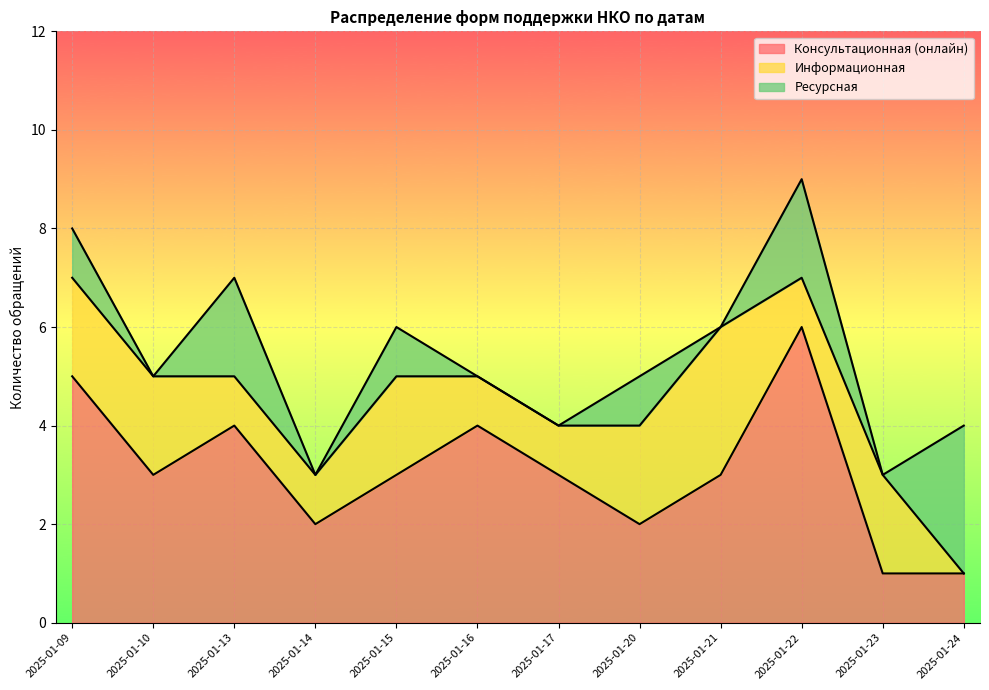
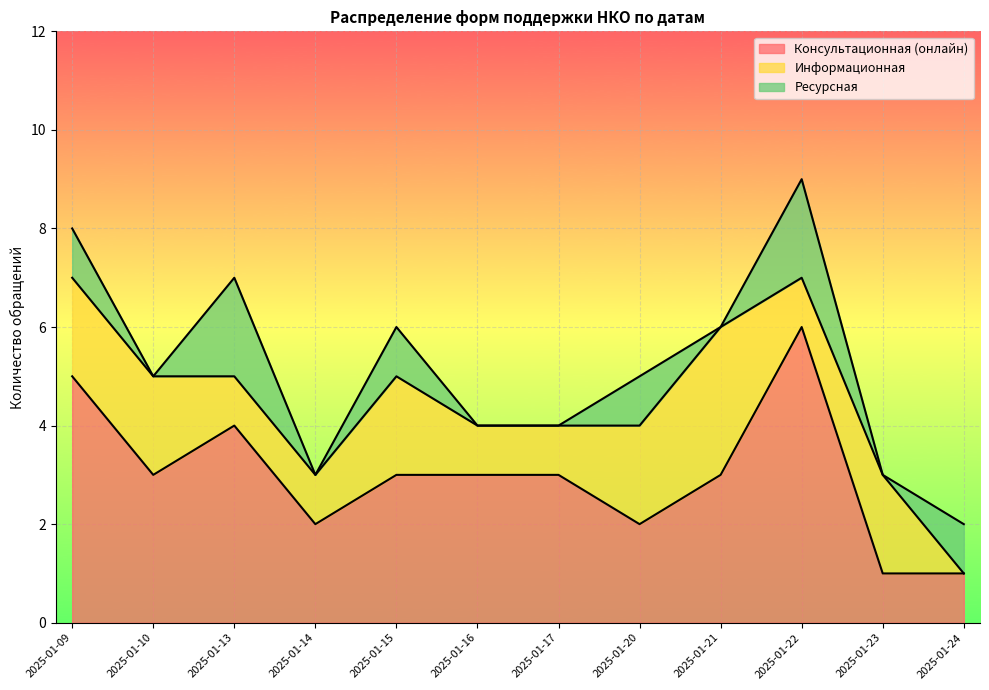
  {
    "Консультационная (онлайн)": {
      "2025-01-09": 5,
      "2025-01-10": 3,
      "2025-01-13": 4,
      "2025-01-14": 2,
      "2025-01-15": 3,
-     "2025-01-16": 4,
+     "2025-01-16": 3,
      "2025-01-17": 3,
      "2025-01-20": 2,
      "2025-01-21": 3,
      "2025-01-22": 6,
      "2025-01-23": 1
    },
    "Информационная": {
      "2025-01-09": 2,
      "2025-01-13": 1,
      "2025-01-15": 2,
      "2025-01-20": 2,
      "2025-01-22": 1
    },
    "Ресурсная": {
      "2025-01-09": 1,
      "2025-01-13": 2,
      "2025-01-15": 1,
      "2025-01-20": 1,
      "2025-01-22": 2,
-     "2025-01-24": 3
+     "2025-01-24": 1
    }
  }
